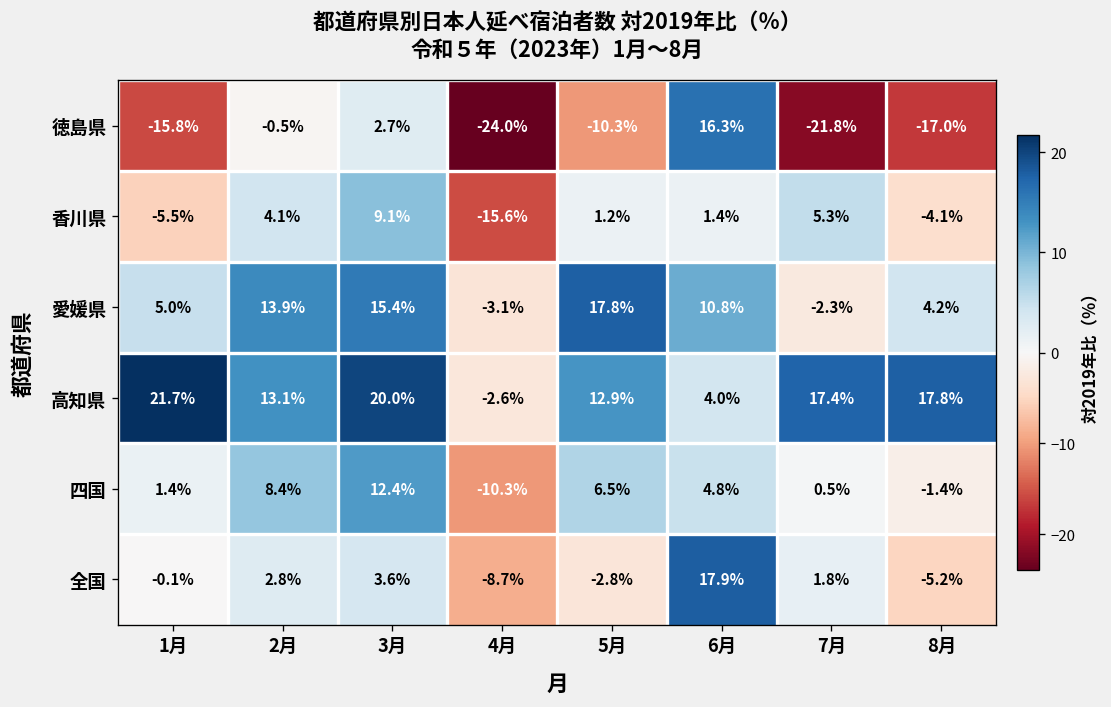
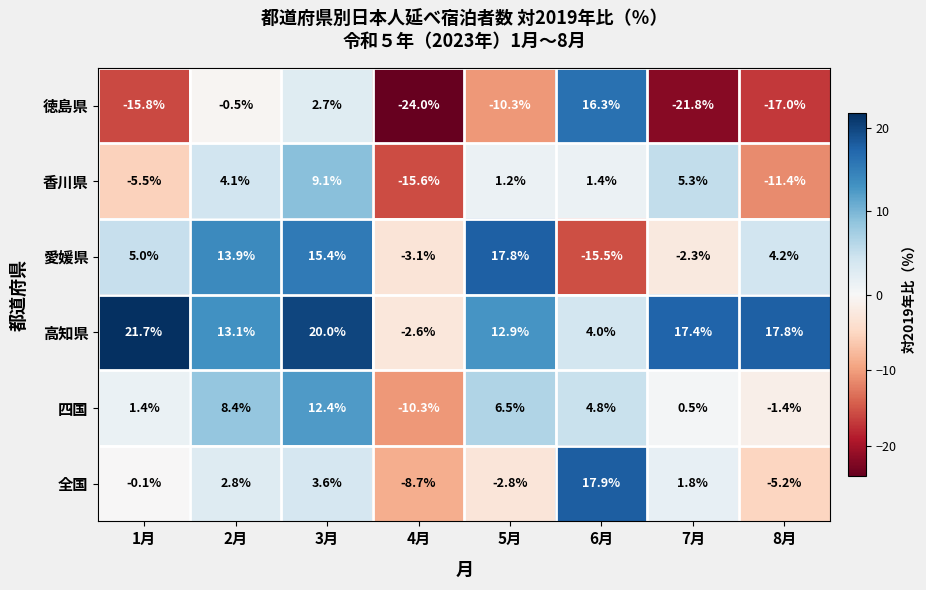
  {
    "徳島県": {
      "1月": "-15.8%",
      "2月": "-0.5%",
      "3月": "2.7%",
      "4月": "-24.0%",
      "5月": "-10.3%",
      "6月": "16.3%",
      "7月": "-21.8%",
      "8月": "-17.0%"
    },
    "香川県": {
      "1月": "-5.5%",
      "2月": "4.1%",
      "3月": "9.1%",
      "4月": "-15.6%",
      "5月": "1.2%",
      "6月": "1.4%",
      "7月": "5.3%",
-     "8月": "-4.1%"
+     "8月": "-11.4%"
    },
    "愛媛県": {
      "1月": "5.0%",
      "2月": "13.9%",
      "3月": "15.4%",
      "4月": "-3.1%",
      "5月": "17.8%",
-     "6月": "10.8%",
+     "6月": "-15.5%",
      "7月": "-2.3%",
      "8月": "4.2%"
    },
    "高知県": {
      "1月": "21.7%",
      "2月": "13.1%",
      "3月": "20.0%",
      "4月": "-2.6%",
      "5月": "12.9%",
      "6月": "4.0%",
      "7月": "17.4%",
      "8月": "17.8%"
    },
    "四国": {
      "1月": "1.4%",
      "2月": "8.4%",
      "3月": "12.4%",
      "4月": "-10.3%",
      "5月": "6.5%",
      "6月": "4.8%",
      "7月": "0.5%",
      "8月": "-1.4%"
    },
    "全国": {
      "1月": "-0.1%",
      "2月": "2.8%",
      "3月": "3.6%",
      "4月": "-8.7%",
      "5月": "-2.8%",
      "6月": "17.9%",
      "7月": "1.8%",
      "8月": "-5.2%"
    }
  }
